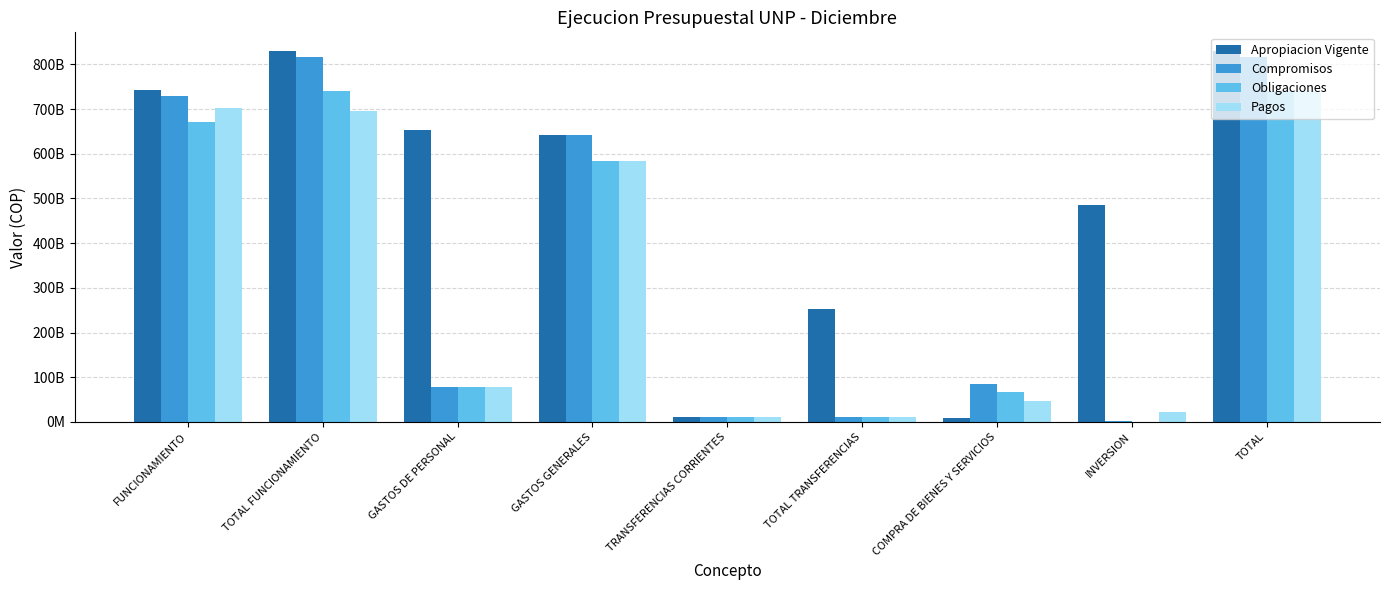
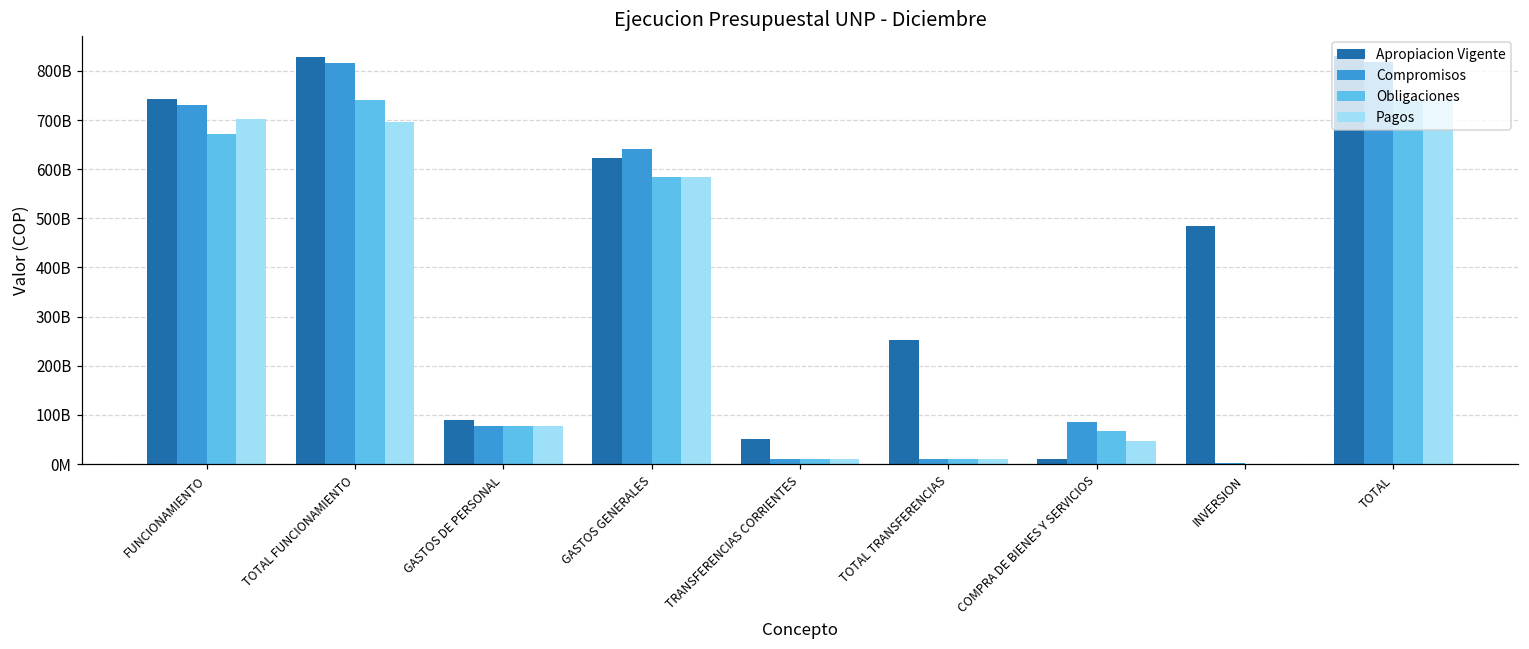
  {
    "Apropiacion Vigente": {
      "FUNCIONAMIENTO": 740000000000,
      "TOTAL FUNCIONAMIENTO": 830000000000,
-     "GASTOS DE PERSONAL": 650000000000,
-     "GASTOS GENERALES": 640000000000,
-     "TRANSFERENCIAS CORRIENTES": 10000000000,
+     "GASTOS DE PERSONAL": 90000000000,
+     "GASTOS GENERALES": 620000000000,
+     "TRANSFERENCIAS CORRIENTES": 50000000000,
      "TOTAL TRANSFERENCIAS": 250000000000,
      "COMPRA DE BIENES Y SERVICIOS": 10000000000,
      "INVERSION": 480000000000
    },
    "Pagos": {
      "FUNCIONAMIENTO": 700000000000,
      "TOTAL FUNCIONAMIENTO": 700000000000,
      "GASTOS DE PERSONAL": 80000000000,
      "GASTOS GENERALES": 580000000000,
      "TRANSFERENCIAS CORRIENTES": 10000000000,
      "TOTAL TRANSFERENCIAS": 10000000000,
      "COMPRA DE BIENES Y SERVICIOS": 50000000000,
-     "INVERSION": 20000000000
+     "INVERSION": 0
    }
  }
